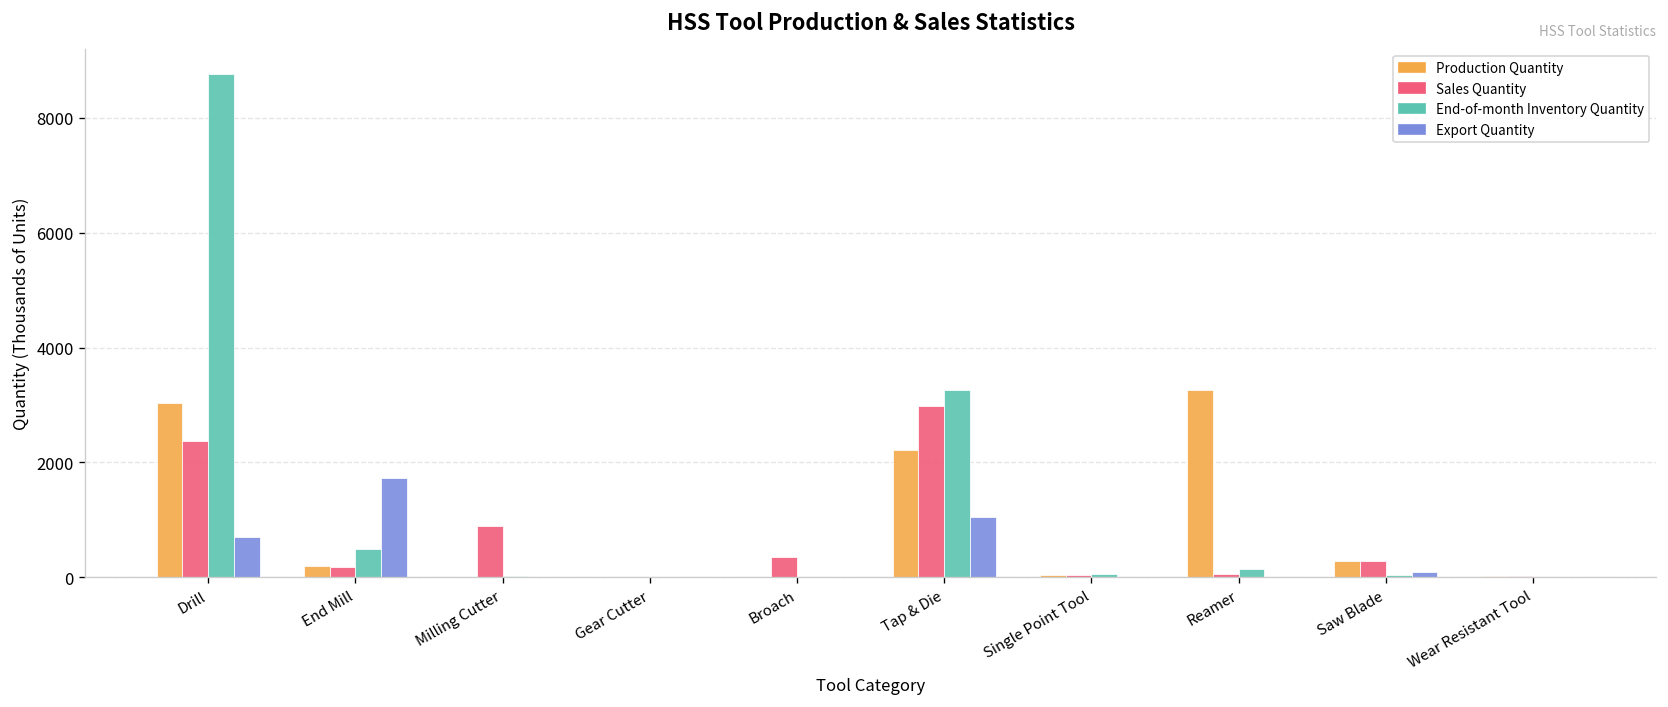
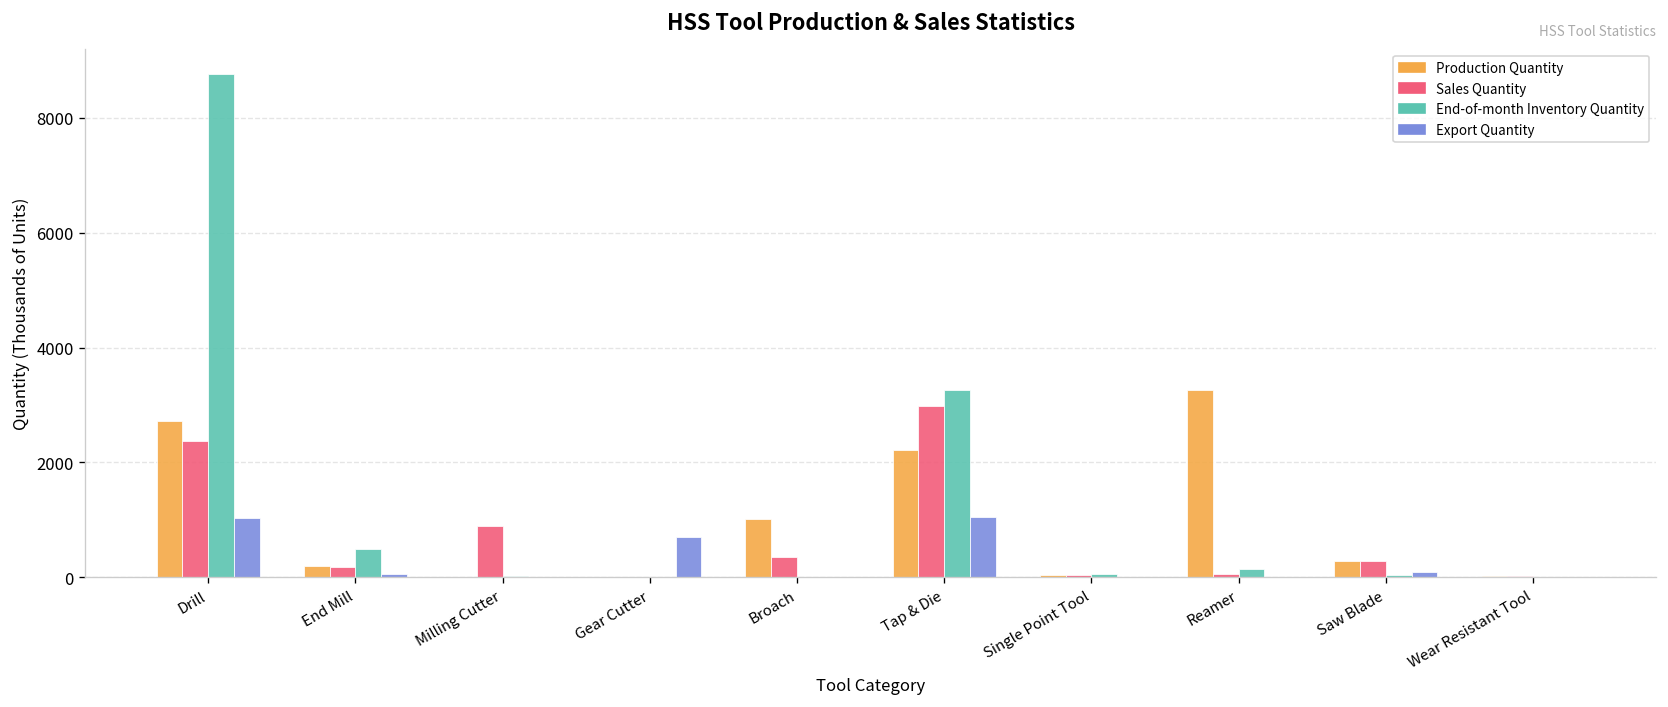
  {
    "Production Quantity": {
-     "Drill": 3000,
+     "Drill": 2700,
      "End Mill": 200,
-     "Broach": 0,
+     "Broach": 1000,
      "Tap & Die": 2200,
      "Reamer": 3300,
      "Saw Blade": 300
    },
    "Sales Quantity": {
      "Drill": 2400,
      "End Mill": 200,
      "Milling Cutter": 900,
      "Broach": 300,
      "Tap & Die": 3000,
      "Saw Blade": 300
    },
    "End-of-month Inventory Quantity": {
      "Drill": 8800,
      "End Mill": 500,
      "Tap & Die": 3300,
      "Single Point Tool": 100,
      "Reamer": 100
    },
    "Export Quantity": {
-     "Drill": 700,
-     "End Mill": 1700,
-     "Gear Cutter": 0,
+     "Drill": 1000,
+     "End Mill": 100,
+     "Gear Cutter": 700,
      "Tap & Die": 1100,
      "Saw Blade": 100
    }
  }
